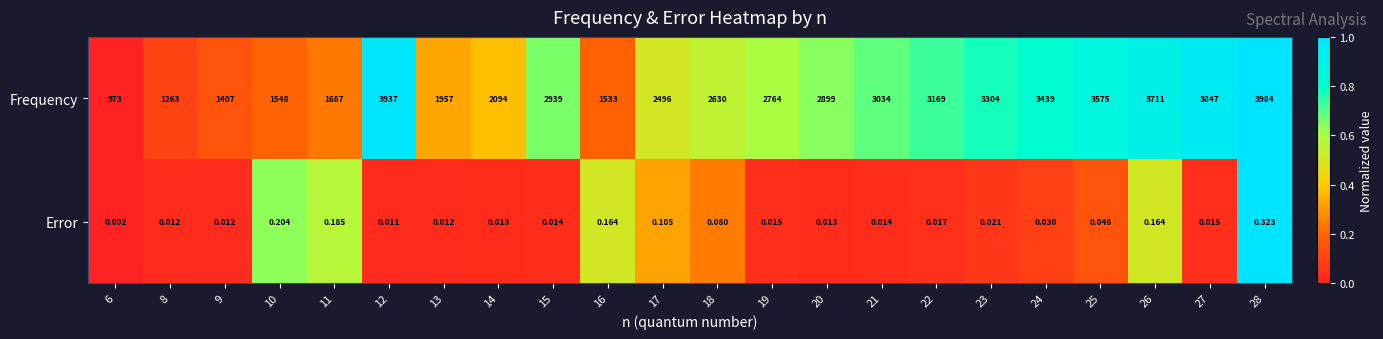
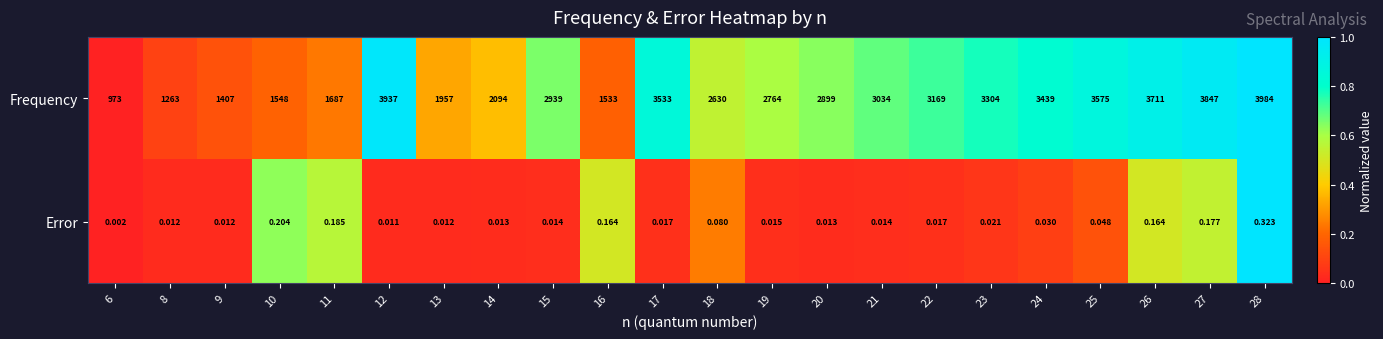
  {
    "Frequency": {
      "6": 973,
      "8": 1263,
      "9": 1407,
      "10": 1548,
      "11": 1687,
      "12": 3937,
      "13": 1957,
      "14": 2094,
      "15": 2939,
      "16": 1533,
-     "17": 2496,
+     "17": 3533,
      "18": 2630,
      "19": 2764,
      "20": 2899,
      "21": 3034,
      "22": 3169,
      "23": 3304,
      "24": 3439,
      "25": 3575,
      "26": 3711,
      "27": 3847,
      "28": 3984
    },
    "Error": {
      "6": 0.002,
      "8": 0.012,
      "9": 0.012,
      "10": 0.204,
      "11": 0.185,
      "12": 0.011,
      "13": 0.012,
      "14": 0.013,
      "15": 0.014,
      "16": 0.164,
-     "17": 0.105,
+     "17": 0.017,
      "18": 0.080,
      "19": 0.015,
      "20": 0.013,
      "21": 0.014,
      "22": 0.017,
      "23": 0.021,
      "24": 0.030,
      "25": 0.048,
      "26": 0.164,
-     "27": 0.015,
+     "27": 0.177,
      "28": 0.323
    }
  }
